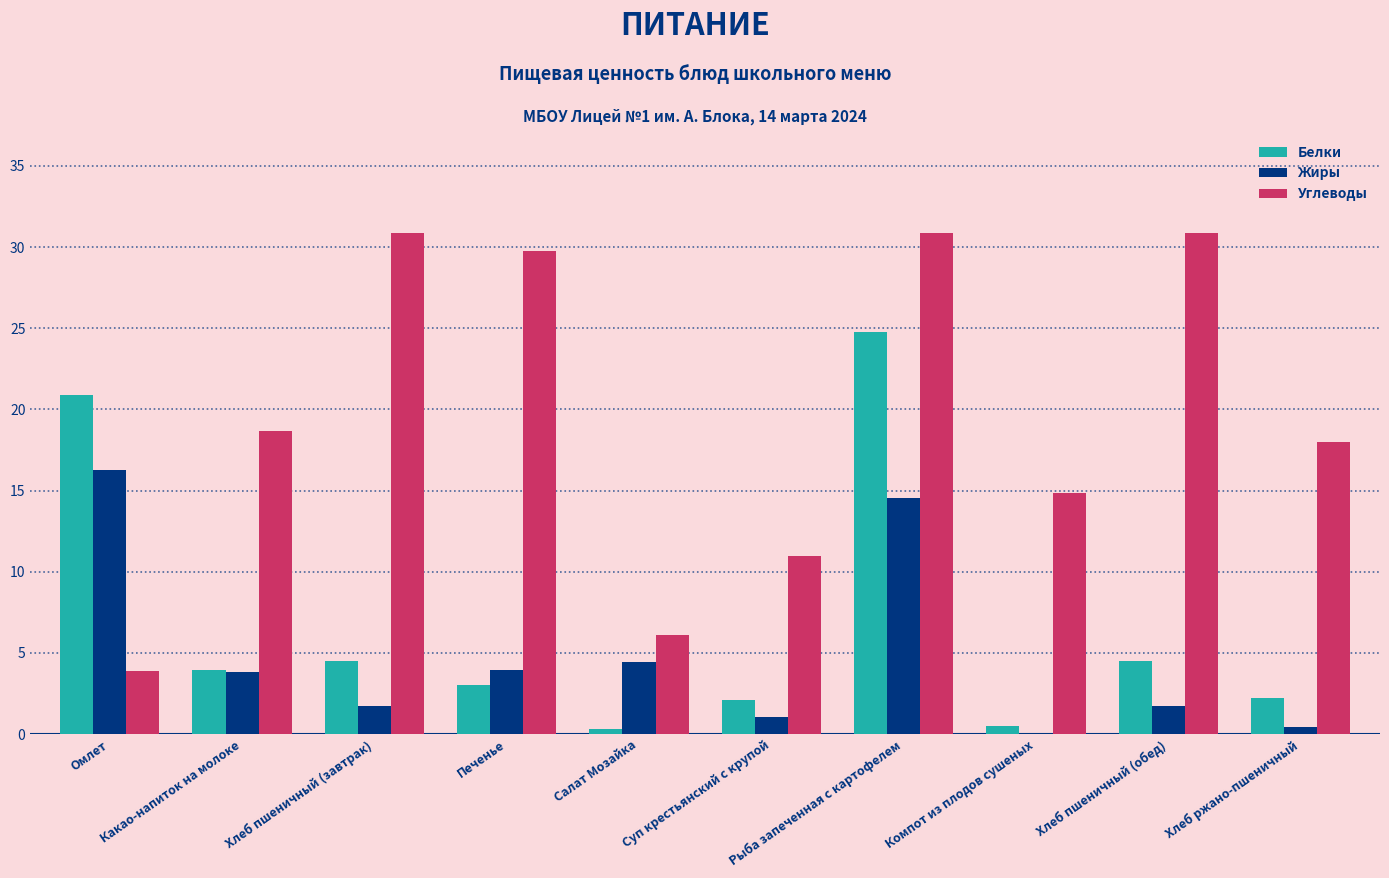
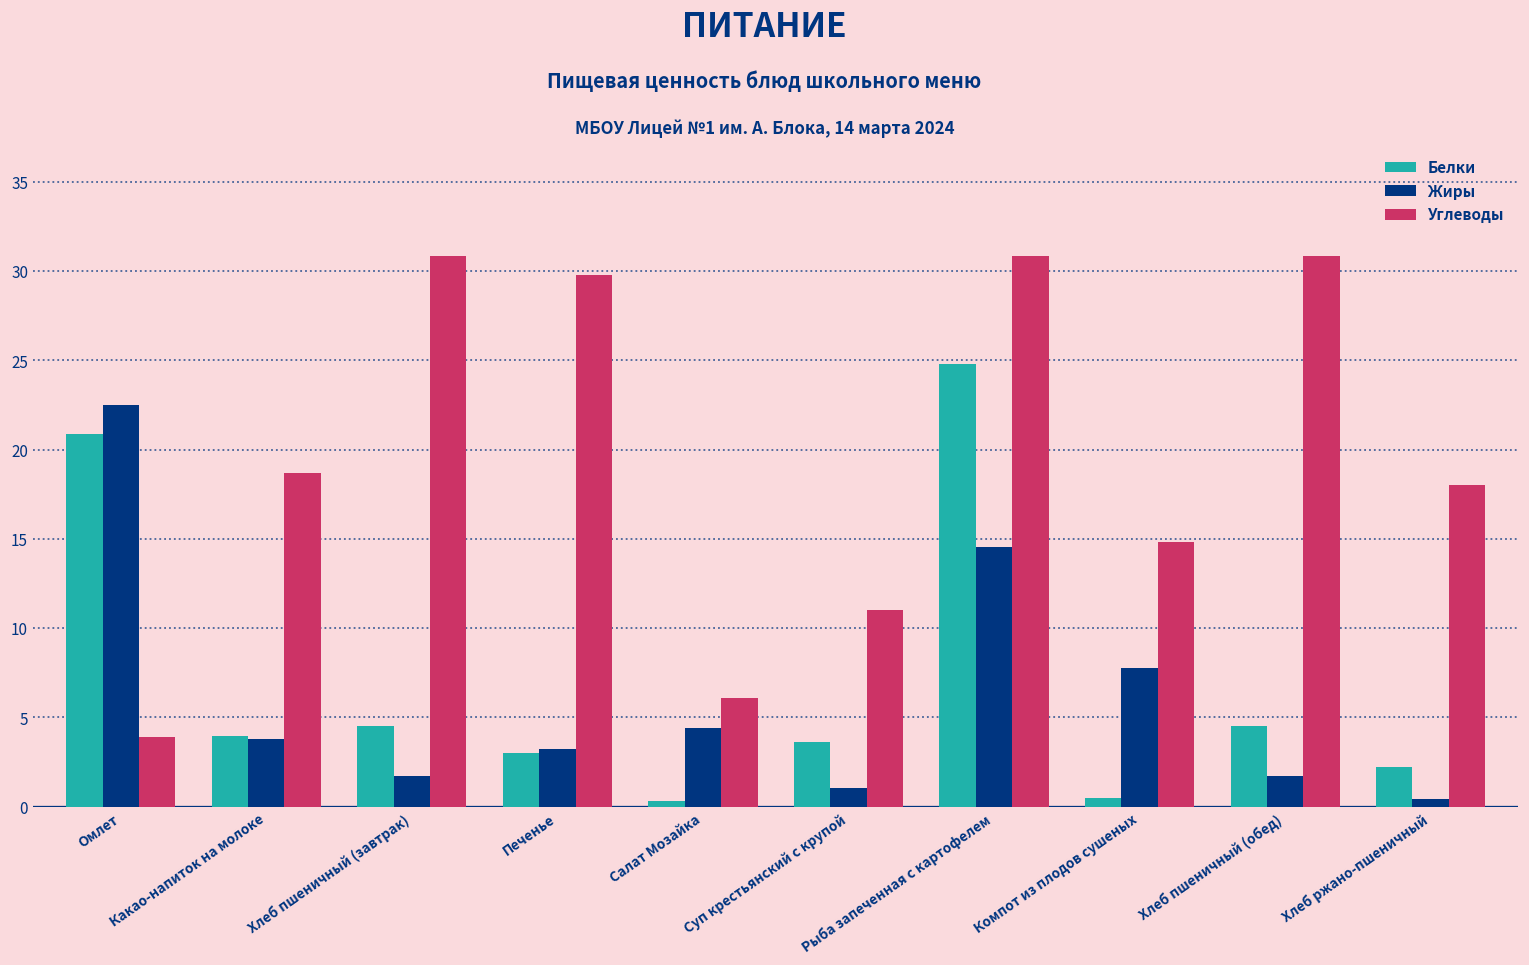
  {
    "Белки": {
      "Омлет": 20.9,
      "Какао-напиток на молоке": 4.0,
      "Хлеб пшеничный (завтрак)": 4.5,
      "Печенье": 3.0,
      "Салат Мозайка": 0.3,
-     "Суп крестьянский с крупой": 2.1,
+     "Суп крестьянский с крупой": 3.6,
      "Рыба запеченная с картофелем": 24.8,
      "Компот из плодов сушеных": 0.5,
      "Хлеб пшеничный (обед)": 4.5,
      "Хлеб ржано-пшеничный": 2.2
    },
    "Жиры": {
-     "Омлет": 16.2,
+     "Омлет": 22.5,
      "Какао-напиток на молоке": 3.8,
      "Хлеб пшеничный (завтрак)": 1.7,
-     "Печенье": 3.9,
+     "Печенье": 3.2,
      "Салат Мозайка": 4.4,
      "Суп крестьянский с крупой": 1.0,
      "Рыба запеченная с картофелем": 14.5,
-     "Компот из плодов сушеных": 0.0,
+     "Компот из плодов сушеных": 7.7,
      "Хлеб пшеничный (обед)": 1.7,
      "Хлеб ржано-пшеничный": 0.4
    },
    "Углеводы": {
      "Омлет": 3.9,
      "Какао-напиток на молоке": 18.7,
      "Хлеб пшеничный (завтрак)": 30.8,
      "Печенье": 29.8,
      "Салат Мозайка": 6.1,
      "Суп крестьянский с крупой": 11.0,
      "Рыба запеченная с картофелем": 30.9,
      "Компот из плодов сушеных": 14.8,
      "Хлеб пшеничный (обед)": 30.8,
      "Хлеб ржано-пшеничный": 18.0
    }
  }
